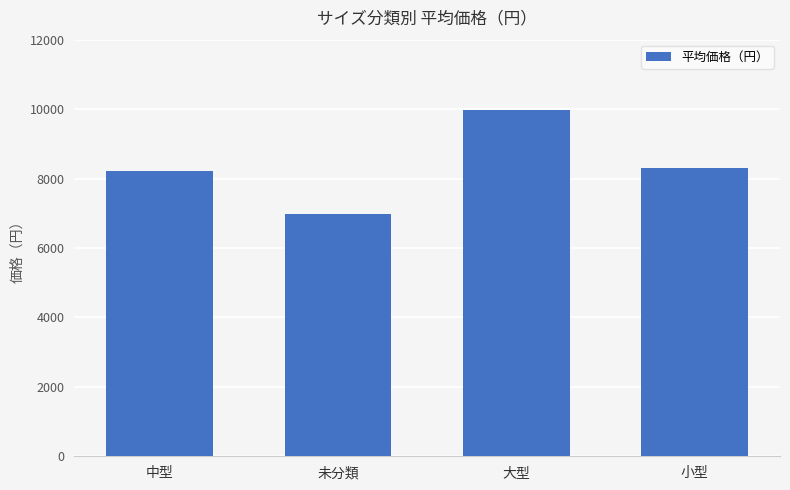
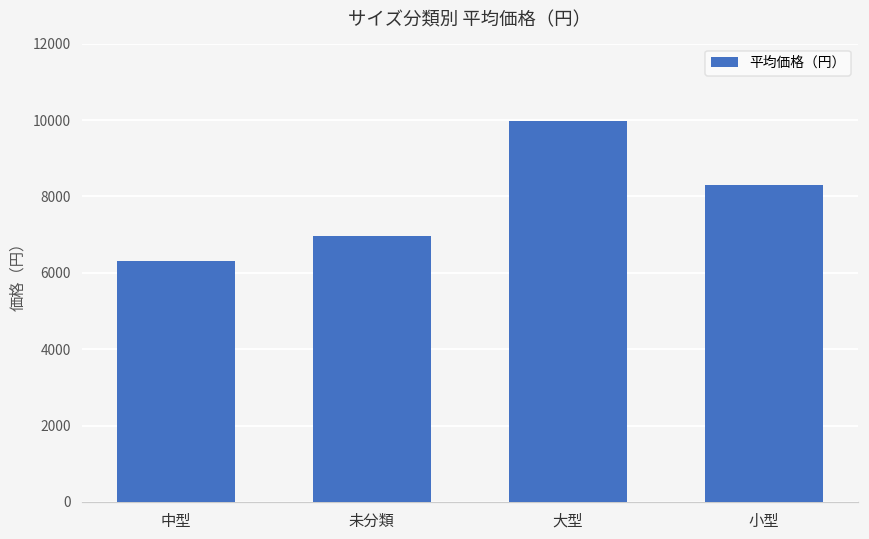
  {
-   "中型": 8200,
+   "中型": 6300,
    "未分類": 7000,
    "大型": 10000,
    "小型": 8300
  }
